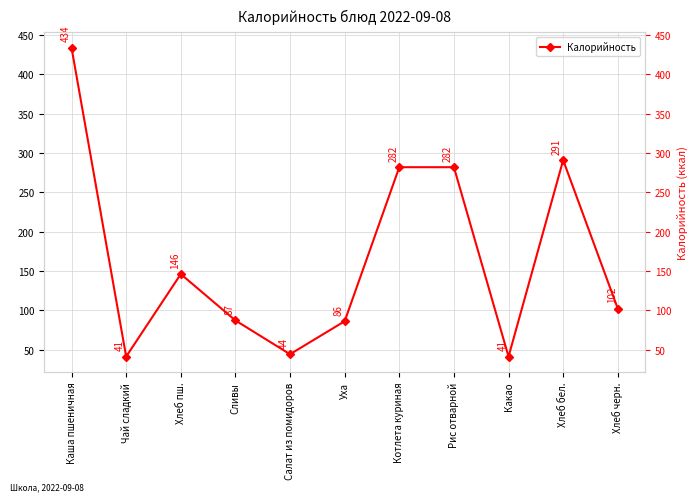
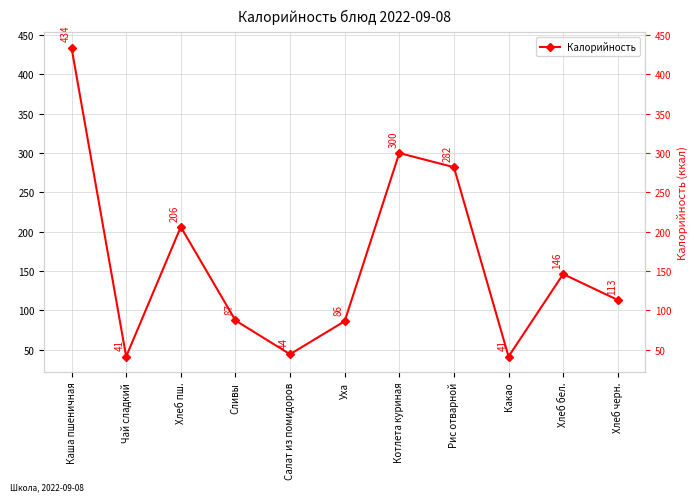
  {
    "Каша пшеничная": 434,
    "Чай сладкий": 41,
-   "Хлеб пш.": 146,
+   "Хлеб пш.": 206,
    "Сливы": 87,
    "Салат из помидоров": 44,
    "Уха": 86,
-   "Котлета куриная": 282,
+   "Котлета куриная": 300,
    "Рис отварной": 282,
    "Какао": 41,
-   "Хлеб бел.": 291,
-   "Хлеб черн.": 102
+   "Хлеб бел.": 146,
+   "Хлеб черн.": 113
  }
